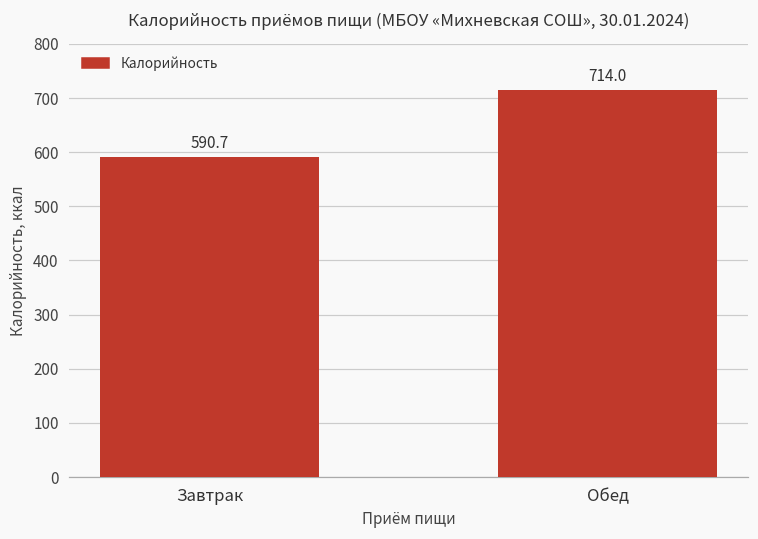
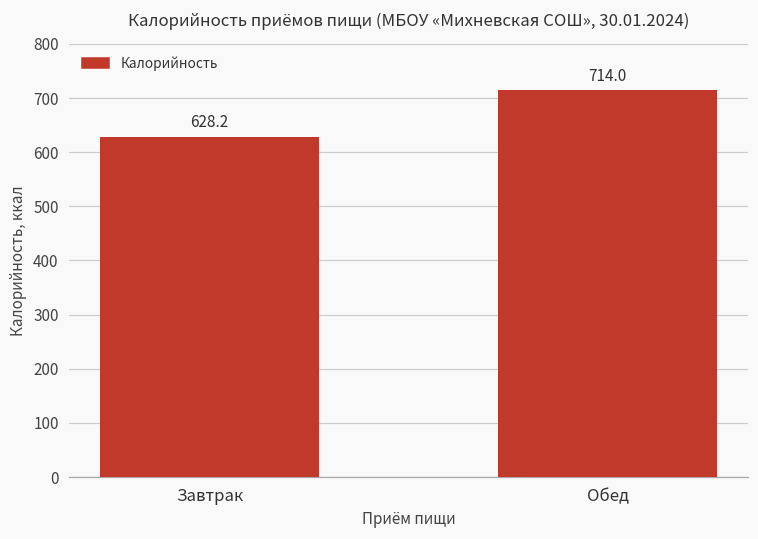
  {
-   "Завтрак": 590.7,
+   "Завтрак": 628.2,
    "Обед": 714.0
  }
